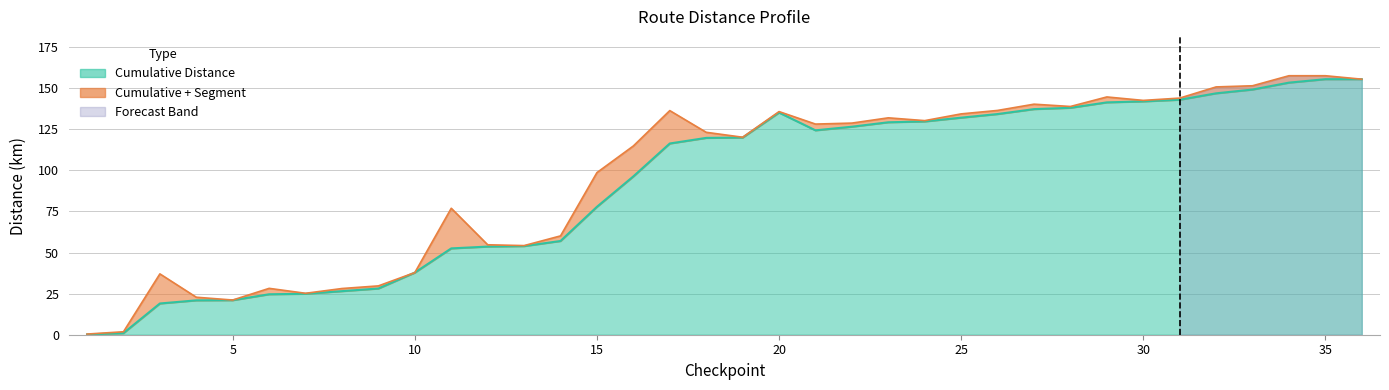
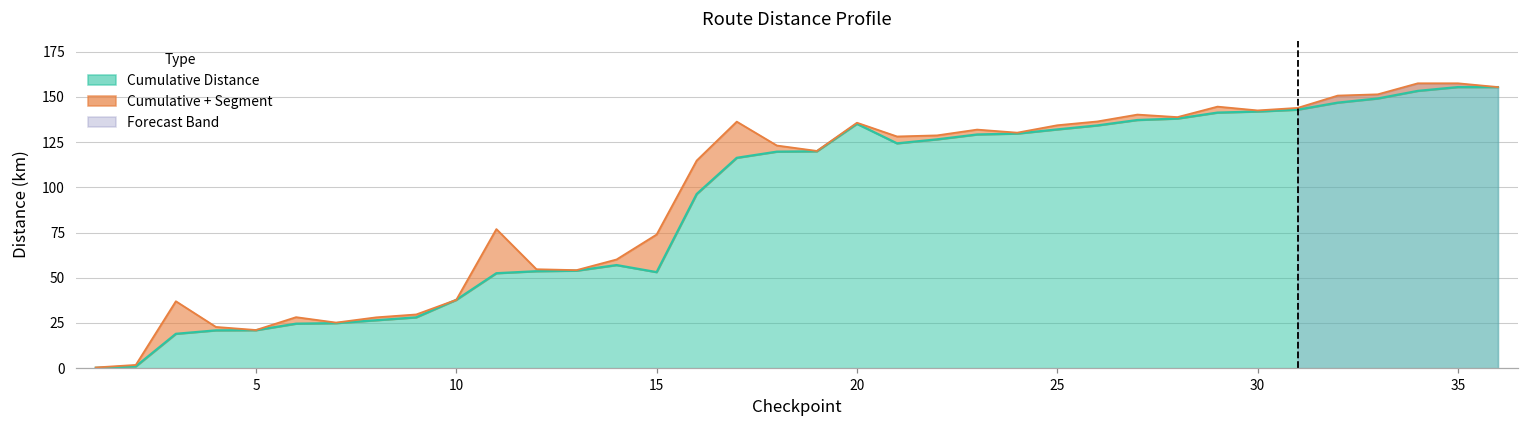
  {
    "Cumulative Distance": {
-     "15": 78,
+     "15": 53,
      "25": 132,
      "35": 155
    }
  }
